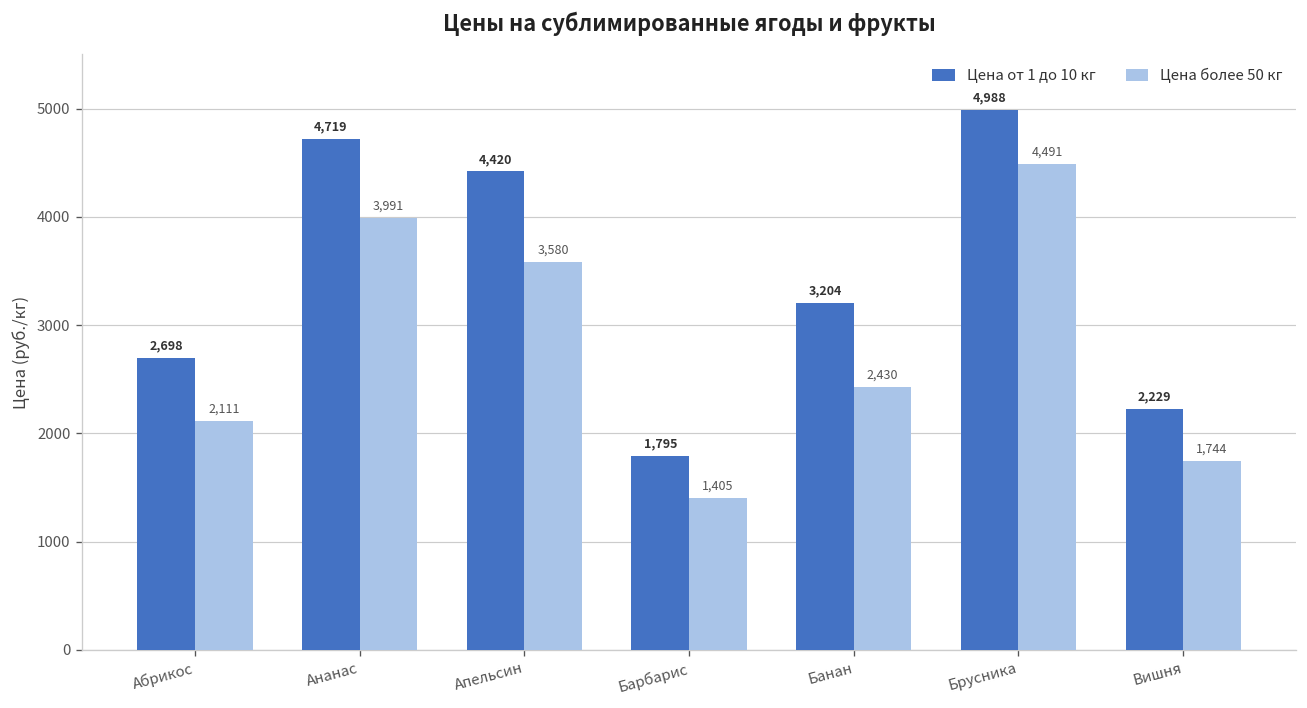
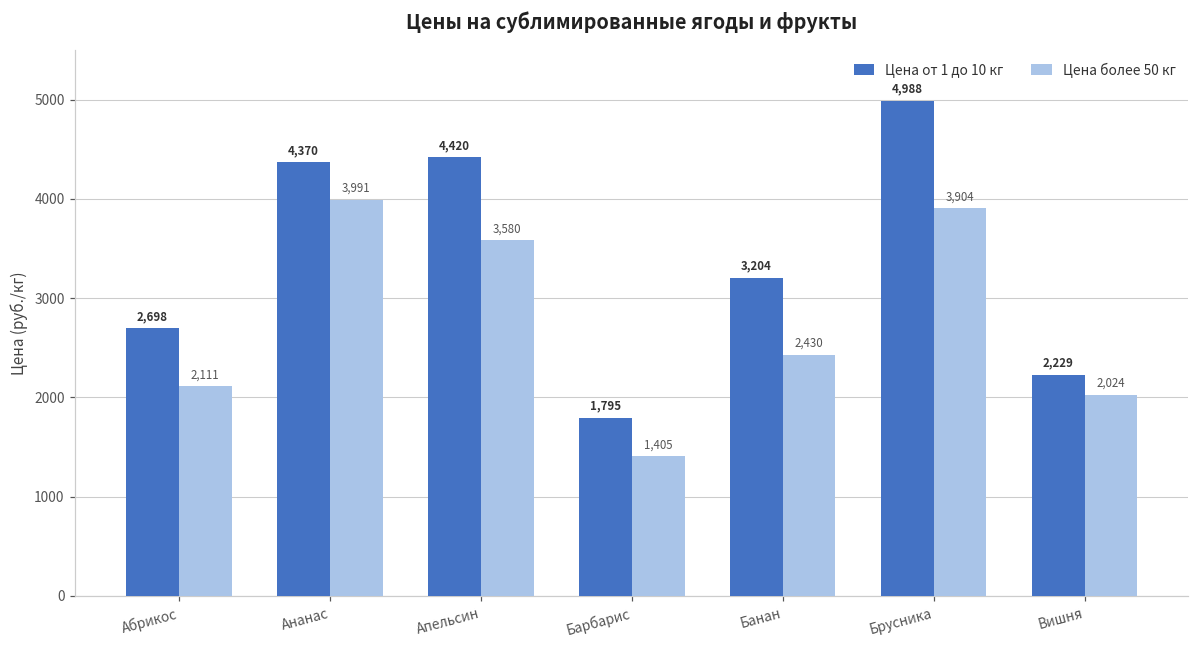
  {
    "Цена от 1 до 10 кг": {
      "Абрикос": "2,698",
-     "Ананас": "4,719",
+     "Ананас": "4,370",
      "Апельсин": "4,420",
      "Барбарис": "1,795",
      "Банан": "3,204",
      "Брусника": "4,988",
      "Вишня": "2,229"
    },
    "Цена более 50 кг": {
      "Абрикос": "2,111",
      "Ананас": "3,991",
      "Апельсин": "3,580",
      "Барбарис": "1,405",
      "Банан": "2,430",
-     "Брусника": "4,491",
-     "Вишня": "1,744"
+     "Брусника": "3,904",
+     "Вишня": "2,024"
    }
  }
